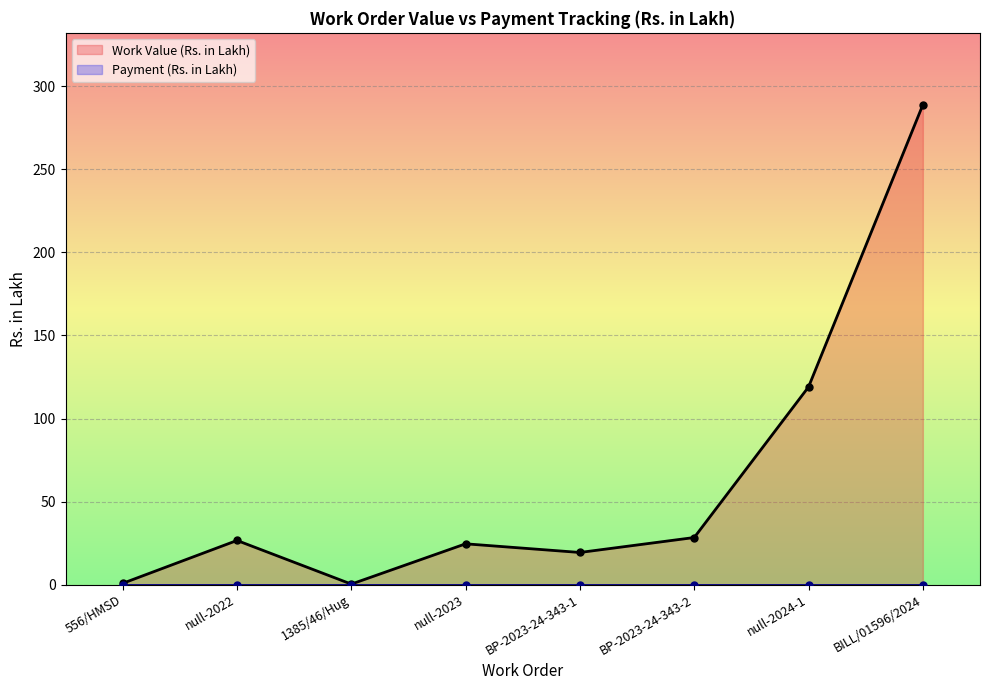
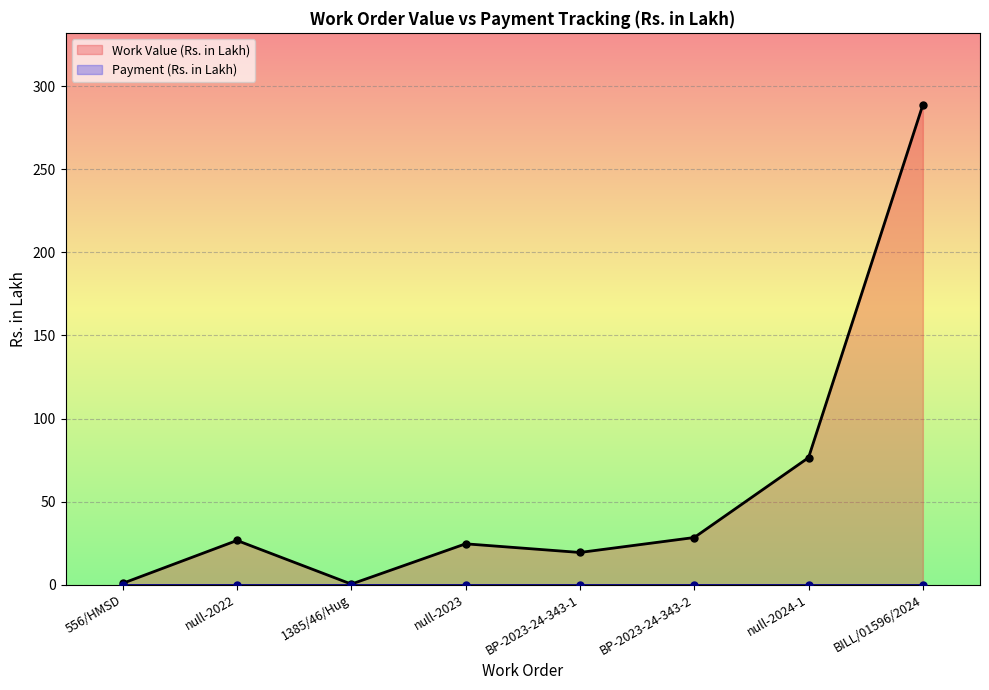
  {
    "Work Value (Rs. in Lakh)": {
      "null-2022": 27,
      "null-2023": 25,
      "BP-2023-24-343-1": 19,
      "BP-2023-24-343-2": 28,
-     "null-2024-1": 119,
+     "null-2024-1": 76,
      "BILL/01596/2024": 289
    },
    "Payment (Rs. in Lakh)": {
      "null-2022": 0,
      "null-2023": 0,
      "BP-2023-24-343-1": 0,
      "BP-2023-24-343-2": 0,
      "null-2024-1": 0,
      "BILL/01596/2024": 0
    }
  }
